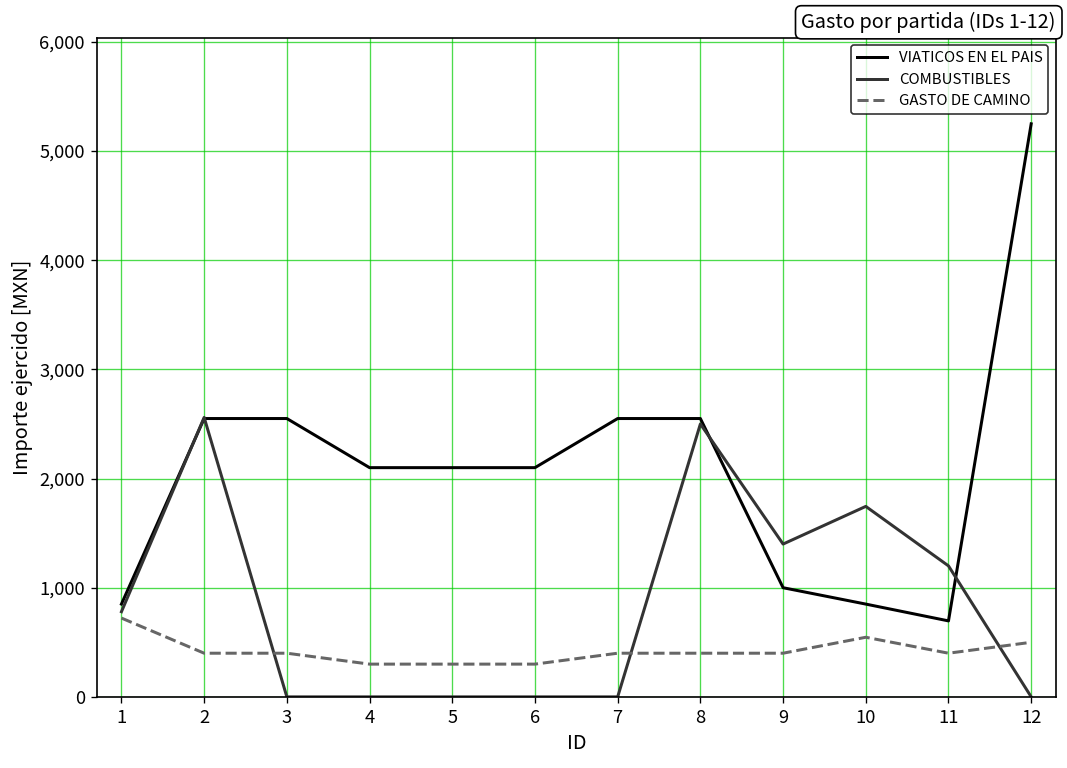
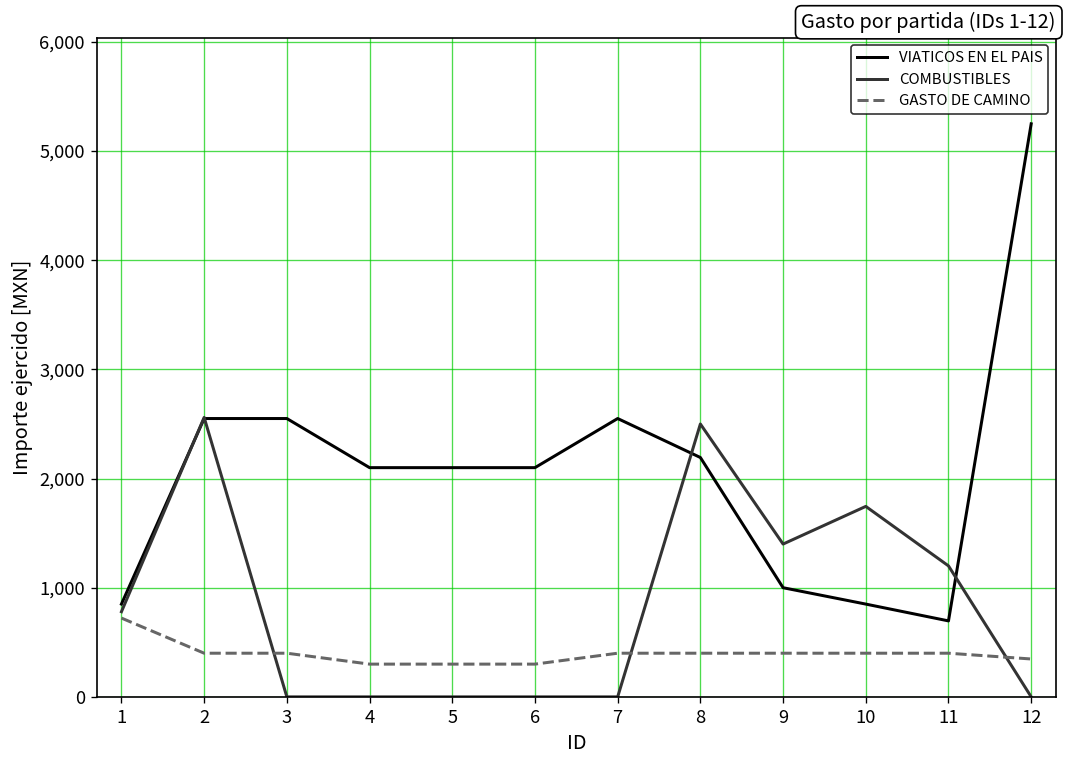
  {
    "VIATICOS EN EL PAIS": {
      "1": "900",
      "3": "2,600",
      "4": "2,100",
      "5": "2,100",
      "6": "2,100",
      "7": "2,600",
-     "8": "2,600",
+     "8": "2,200",
      "9": "1,000",
      "10": "900",
      "11": "700",
      "12": "5,300"
    },
    "COMBUSTIBLES": {
      "1": "800",
      "3": "0",
      "4": "0",
      "5": "0",
      "6": "0",
      "7": "0",
      "8": "2,500",
      "9": "1,400",
      "10": "1,700",
      "11": "1,200",
      "12": "0"
    },
    "GASTO DE CAMINO": {
      "1": "700",
      "2": "400",
      "3": "400",
      "4": "300",
      "5": "300",
      "6": "300",
      "7": "400",
      "8": "400",
      "9": "400",
-     "10": "500",
+     "10": "400",
      "11": "400",
-     "12": "500"
+     "12": "300"
    }
  }
